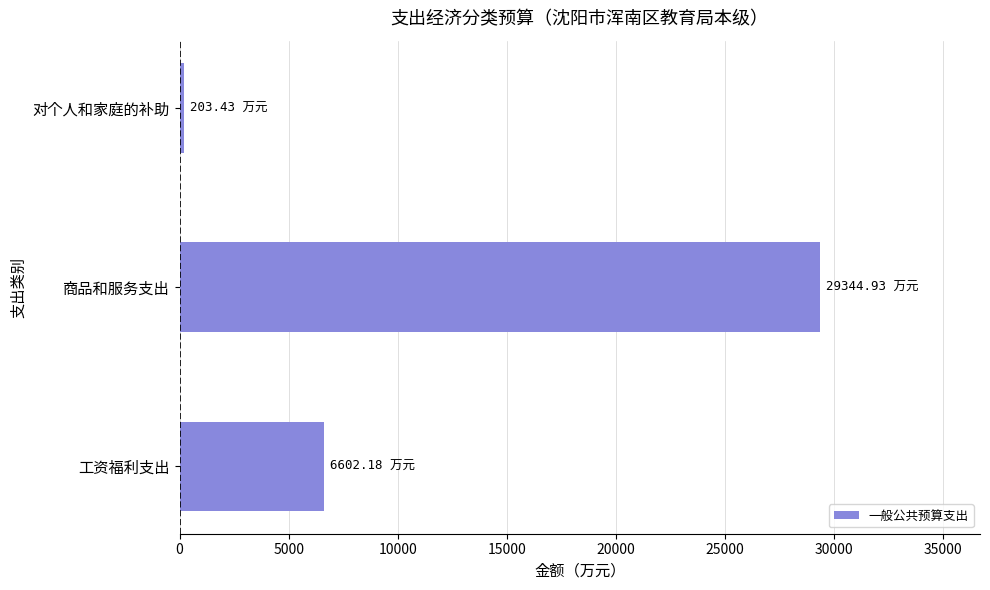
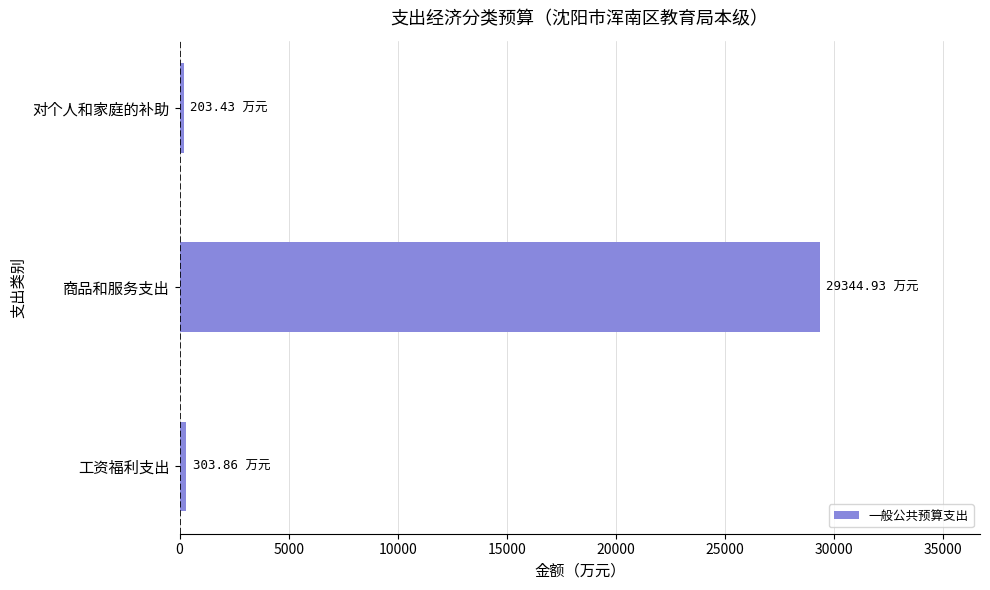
  {
    "对个人和家庭的补助": 203.43,
    "商品和服务支出": 29344.93,
-   "工资福利支出": 6602.18
+   "工资福利支出": 303.86
  }
